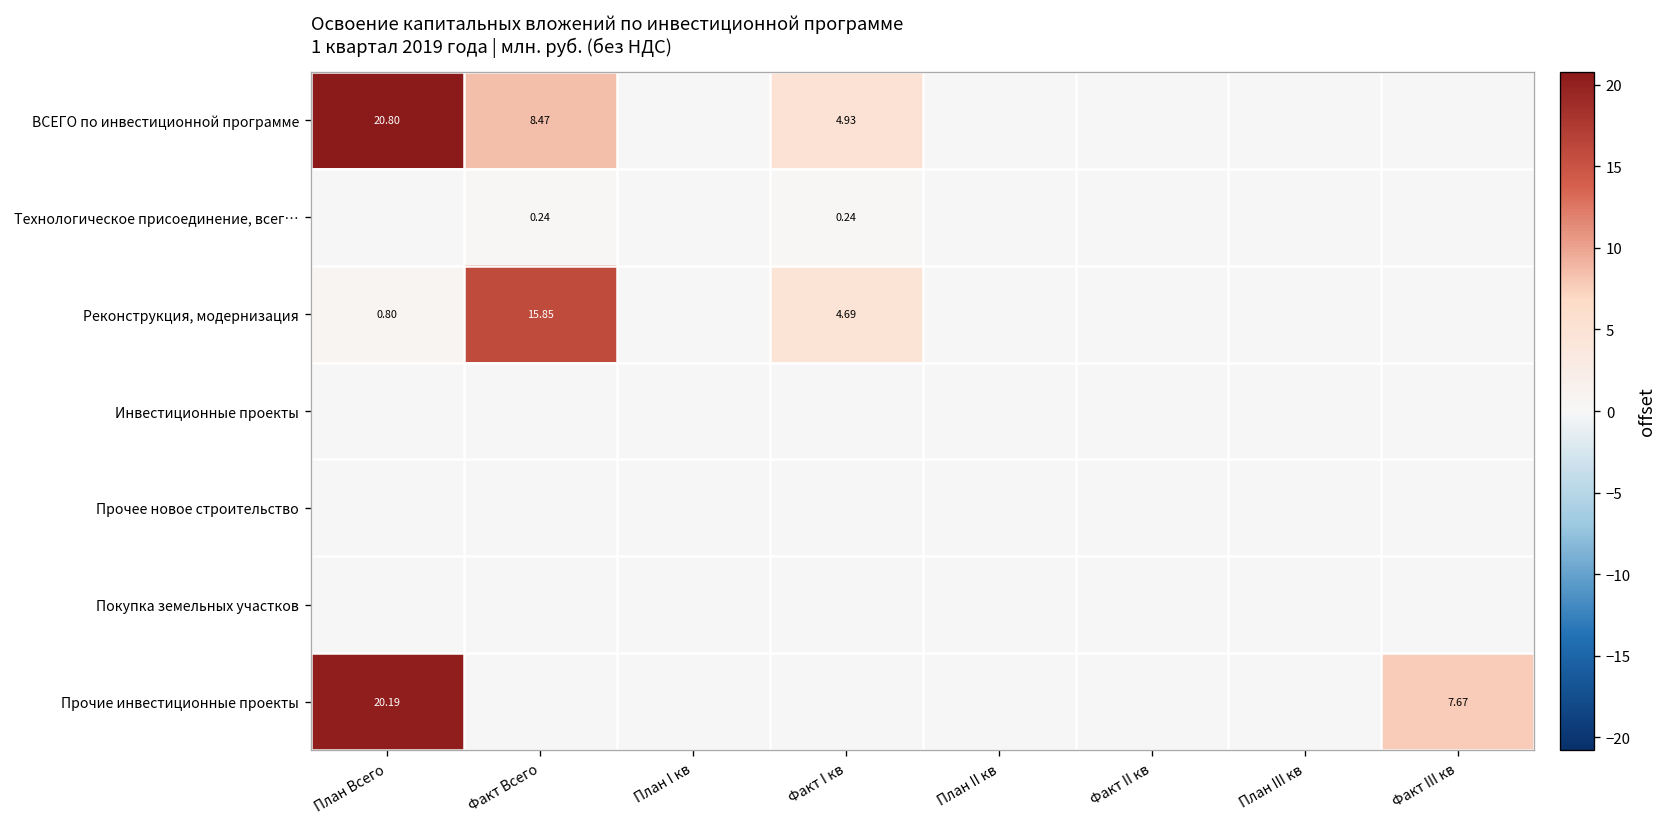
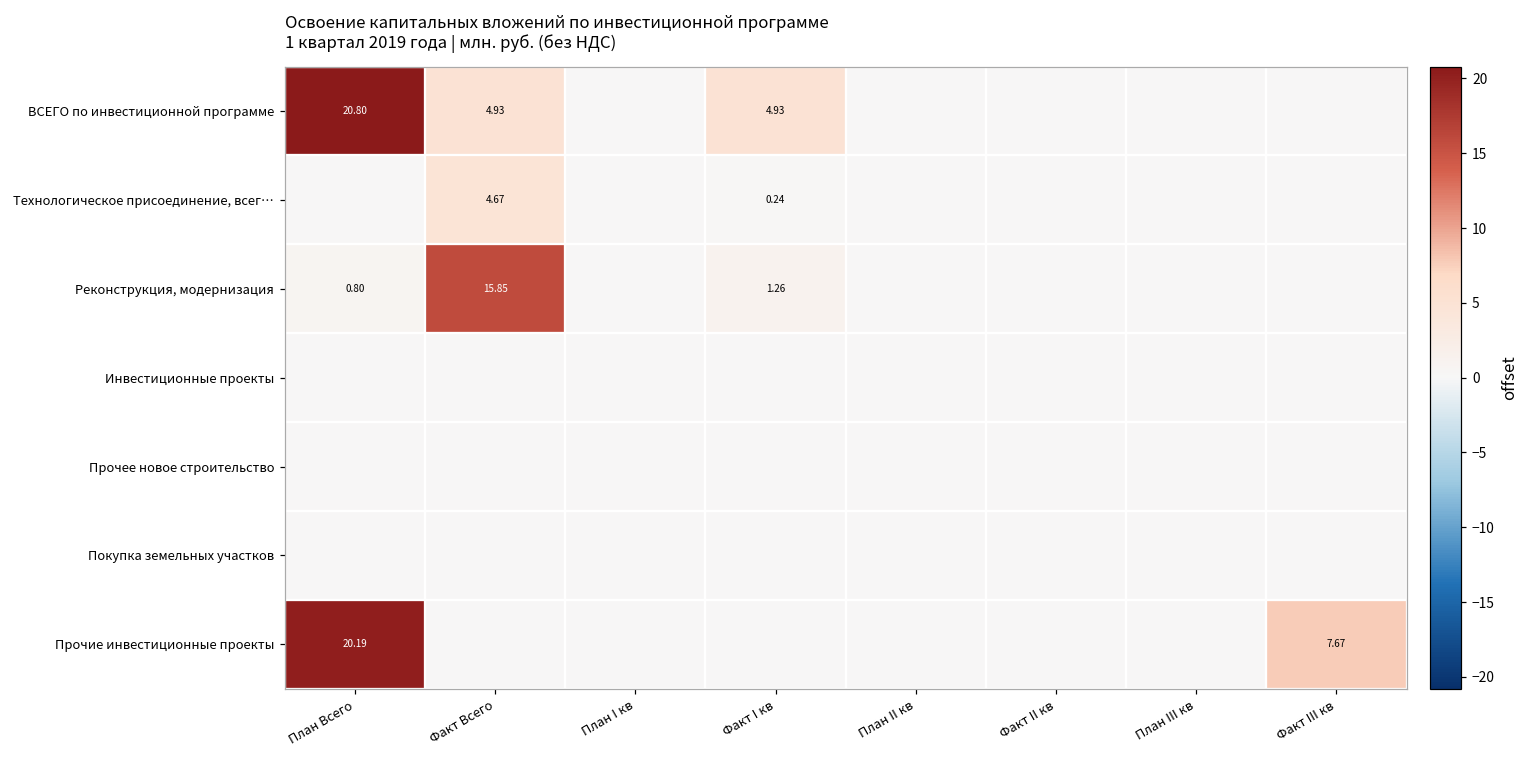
  {
    "ВСЕГО по инвестиционной программе": {
      "План Всего": 20.80,
-     "Факт Всего": 8.47,
+     "Факт Всего": 4.93,
      "Факт I кв": 4.93
    },
    "Технологическое присоединение, всег…": {
-     "Факт Всего": 0.24,
+     "Факт Всего": 4.67,
      "Факт I кв": 0.24
    },
    "Реконструкция, модернизация": {
      "План Всего": 0.80,
      "Факт Всего": 15.85,
-     "Факт I кв": 4.69
+     "Факт I кв": 1.26
    },
    "Прочие инвестиционные проекты": {
      "План Всего": 20.19,
      "Факт III кв": 7.67
    }
  }
